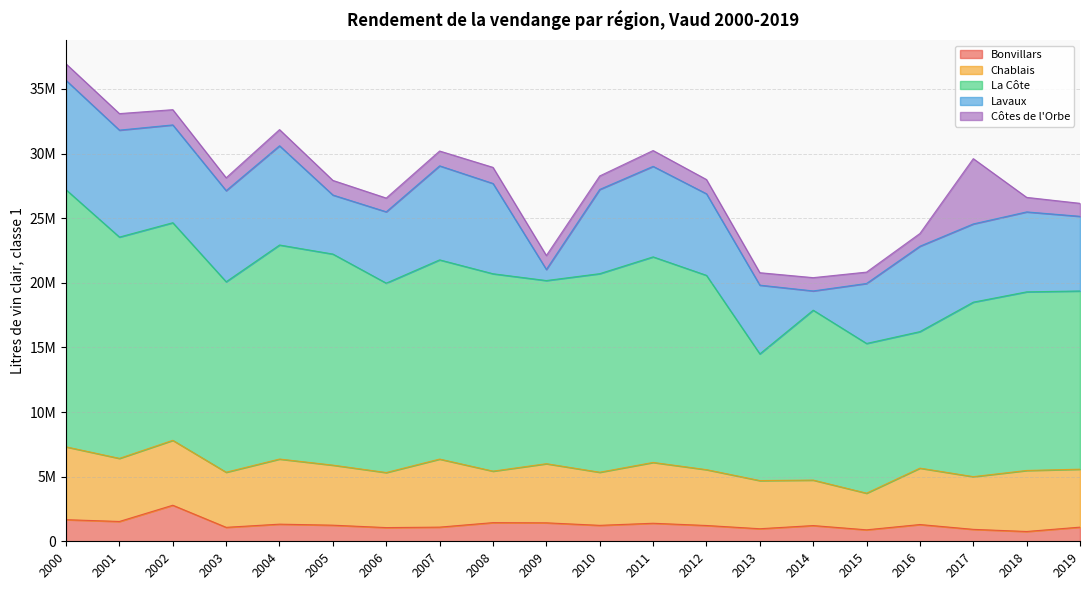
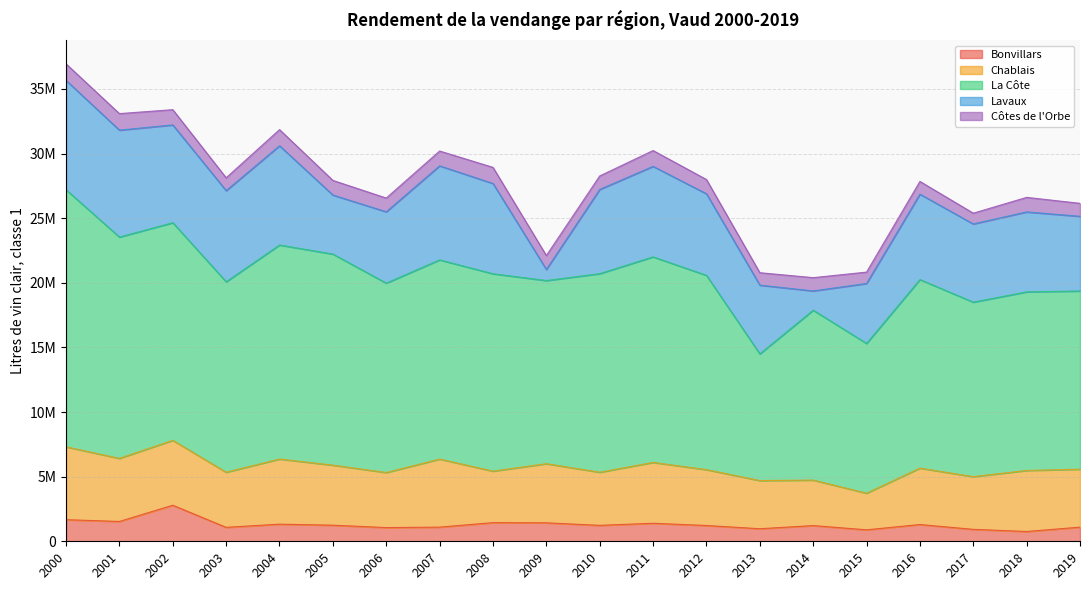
  {
    "Bonvillars": {
      "2000": 1700000,
      "2001": 1500000,
      "2002": 2800000,
      "2003": 1100000,
      "2004": 1300000,
      "2005": 1200000,
      "2006": 1100000,
      "2007": 1100000,
      "2008": 1400000,
      "2009": 1400000,
      "2010": 1200000,
      "2011": 1400000,
      "2012": 1200000,
      "2013": 1000000,
      "2014": 1200000,
      "2015": 900000,
      "2016": 1300000,
      "2017": 900000,
      "2018": 800000,
      "2019": 1100000
    },
    "Chablais": {
      "2000": 5600000,
      "2001": 4900000,
      "2002": 5000000,
      "2003": 4300000,
      "2004": 5000000,
      "2005": 4600000,
      "2006": 4300000,
      "2007": 5300000,
      "2008": 4000000,
      "2009": 4600000,
      "2010": 4100000,
      "2011": 4700000,
      "2012": 4300000,
      "2013": 3700000,
      "2014": 3500000,
      "2015": 2800000,
      "2016": 4400000,
      "2017": 4100000,
      "2018": 4700000,
      "2019": 4500000
    },
    "La Côte": {
      "2000": 19900000,
      "2001": 17100000,
      "2002": 16800000,
      "2003": 14700000,
      "2004": 16600000,
      "2005": 16300000,
      "2006": 14700000,
      "2007": 15400000,
      "2008": 15300000,
      "2009": 14200000,
      "2010": 15400000,
      "2011": 15900000,
      "2012": 15000000,
      "2013": 9800000,
      "2014": 13100000,
      "2015": 11600000,
-     "2016": 10600000,
+     "2016": 14600000,
      "2017": 13500000,
      "2018": 13800000,
      "2019": 13800000
    },
    "Lavaux": {
      "2000": 8500000,
      "2001": 8300000,
      "2002": 7600000,
      "2003": 7000000,
      "2004": 7700000,
      "2005": 4600000,
      "2006": 5500000,
      "2007": 7300000,
      "2008": 7000000,
      "2009": 900000,
      "2010": 6500000,
      "2011": 7000000,
      "2012": 6300000,
      "2013": 5300000,
      "2014": 1500000,
      "2015": 4600000,
      "2016": 6600000,
      "2017": 6100000,
      "2018": 6200000,
      "2019": 5800000
    },
    "Côtes de l'Orbe": {
      "2000": 1300000,
      "2001": 1300000,
      "2002": 1200000,
      "2003": 1000000,
      "2004": 1300000,
      "2005": 1100000,
      "2006": 1100000,
      "2007": 1100000,
      "2008": 1200000,
      "2009": 1100000,
      "2010": 1000000,
      "2011": 1200000,
      "2012": 1100000,
      "2013": 1000000,
      "2014": 1000000,
      "2015": 900000,
      "2016": 1000000,
-     "2017": 5100000,
+     "2017": 800000,
      "2018": 1100000,
      "2019": 1000000
    }
  }
